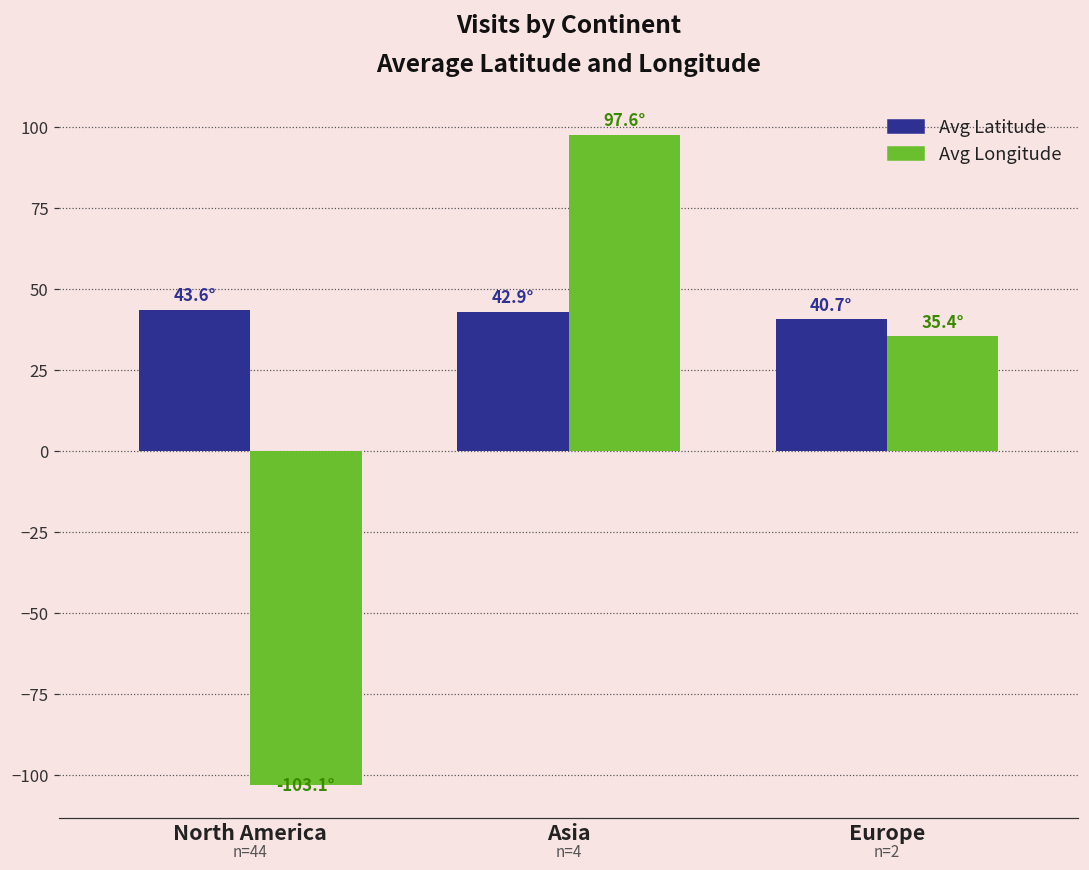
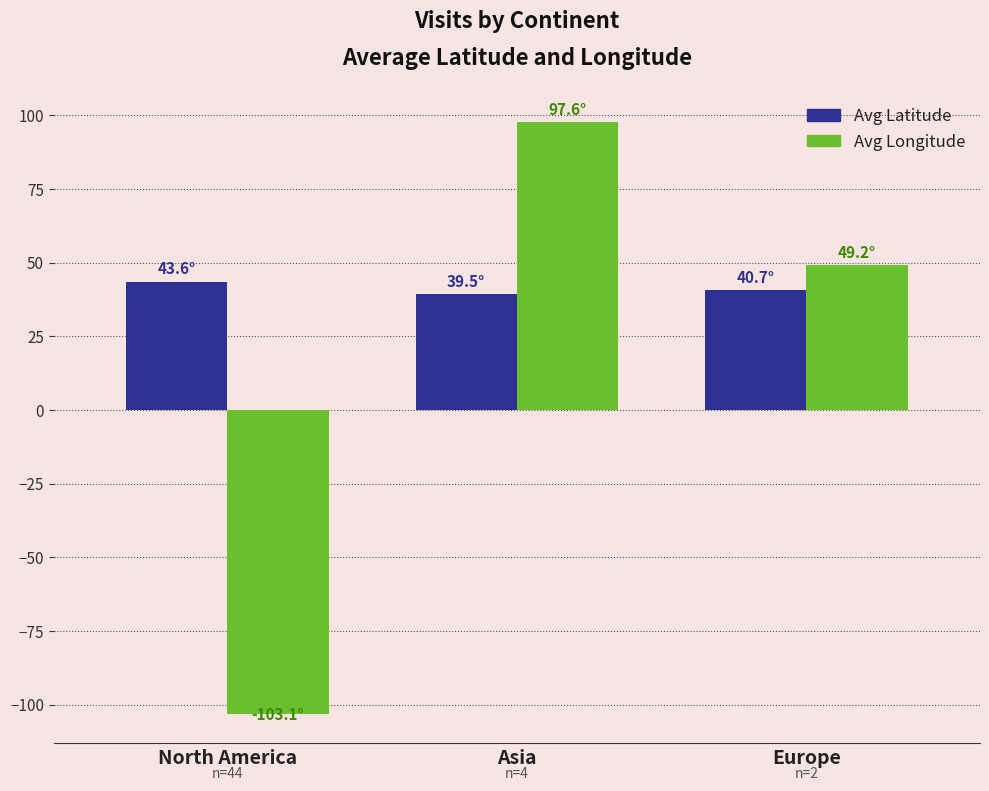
  {
    "Avg Latitude": {
      "North America": "43.6°",
-     "Asia": "42.9°",
+     "Asia": "39.5°",
      "Europe": "40.7°"
    },
    "Avg Longitude": {
      "North America": "-103.1°",
      "Asia": "97.6°",
-     "Europe": "35.4°"
+     "Europe": "49.2°"
    }
  }
